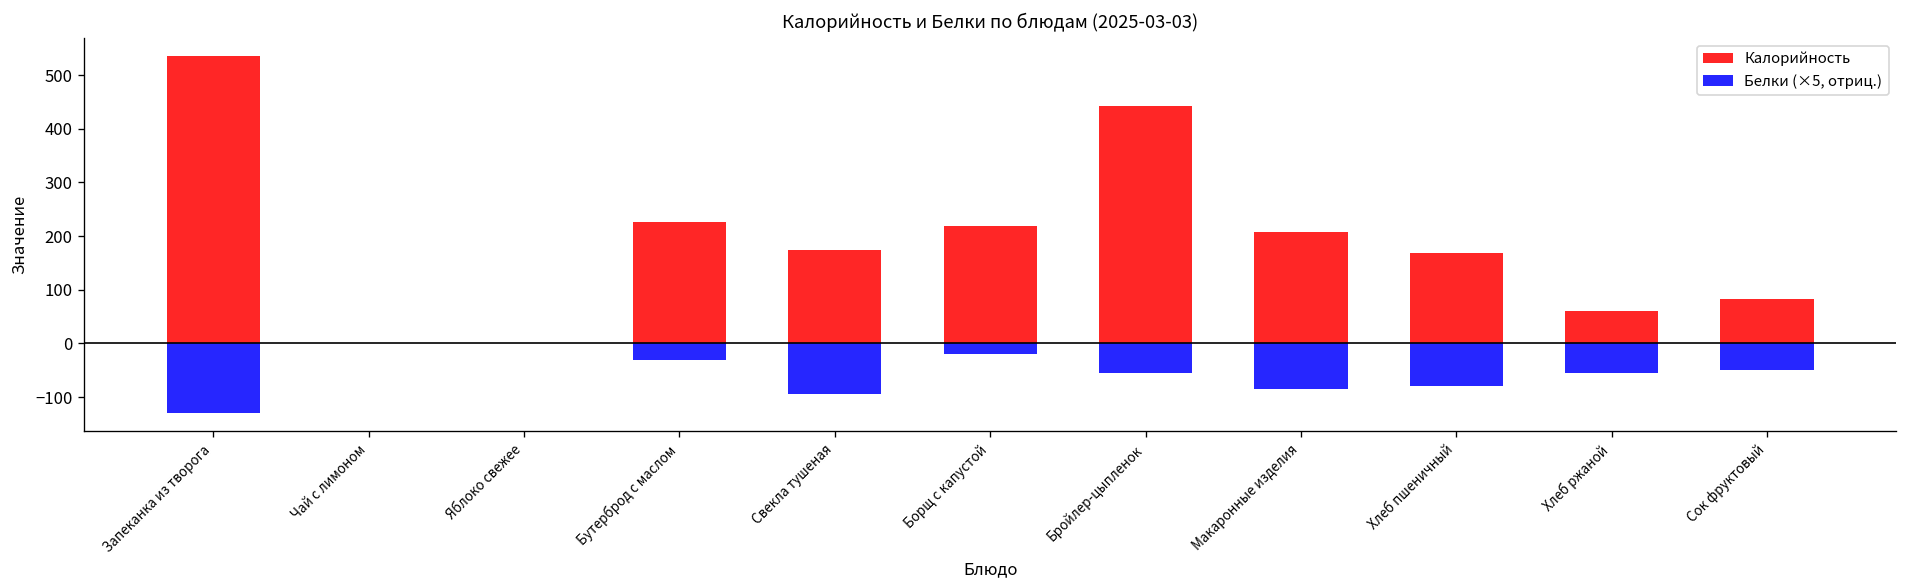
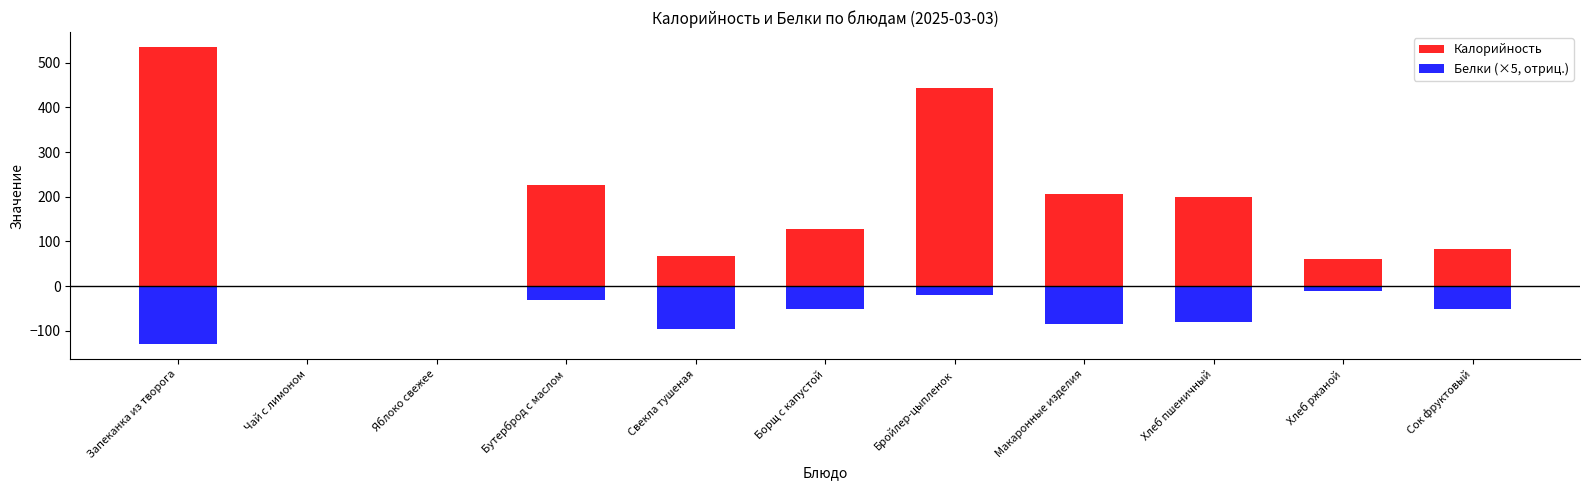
  {
    "Калорийность": {
      "Запеканка из творога": 540,
      "Чай с лимоном": 0,
      "Яблоко свежее": 0,
      "Бутерброд с маслом": 230,
-     "Свекла тушеная": 180,
-     "Борщ с капустой": 220,
+     "Свекла тушеная": 70,
+     "Борщ с капустой": 130,
      "Бройлер-цыпленок": 440,
      "Макаронные изделия": 210,
-     "Хлеб пшеничный": 170,
+     "Хлеб пшеничный": 200,
      "Хлеб ржаной": 60,
      "Сок фруктовый": 80
    },
    "Белки (×5, отриц.)": {
      "Запеканка из творога": -130,
      "Чай с лимоном": 0,
      "Яблоко свежее": 0,
      "Бутерброд с маслом": -30,
      "Свекла тушеная": -100,
-     "Борщ с капустой": -20,
-     "Бройлер-цыпленок": -60,
+     "Борщ с капустой": -50,
+     "Бройлер-цыпленок": -20,
      "Макаронные изделия": -90,
      "Хлеб пшеничный": -80,
-     "Хлеб ржаной": -60,
+     "Хлеб ржаной": -10,
      "Сок фруктовый": -50
    }
  }
